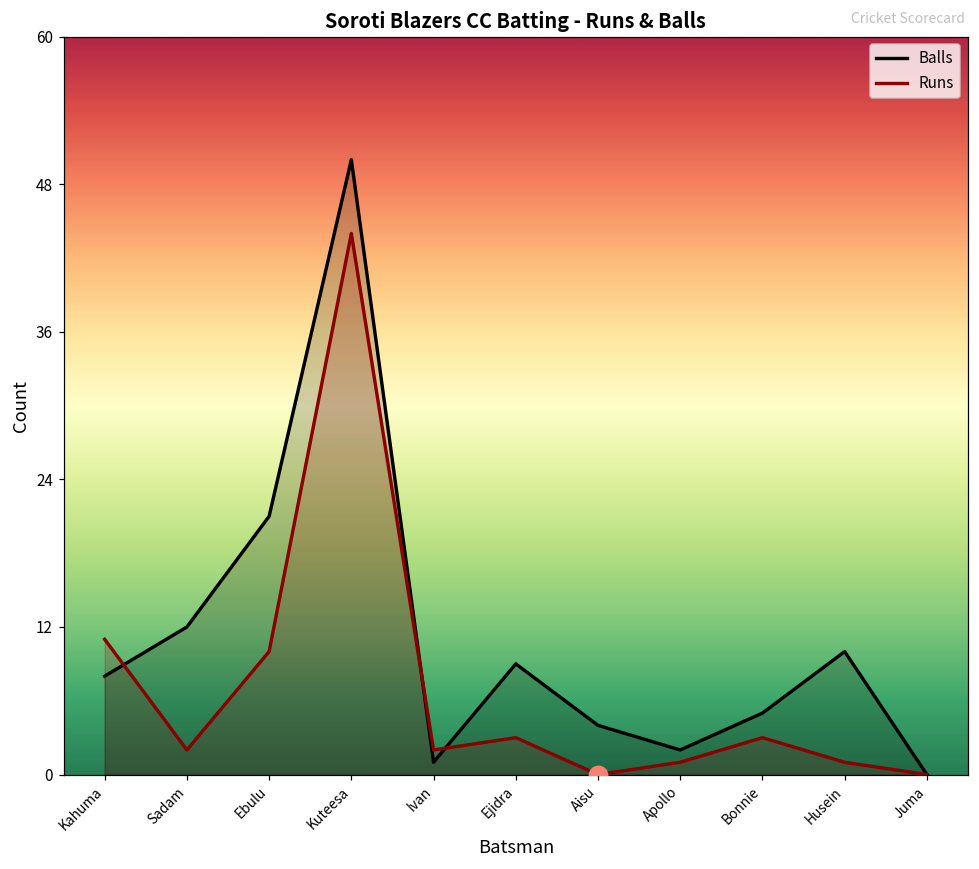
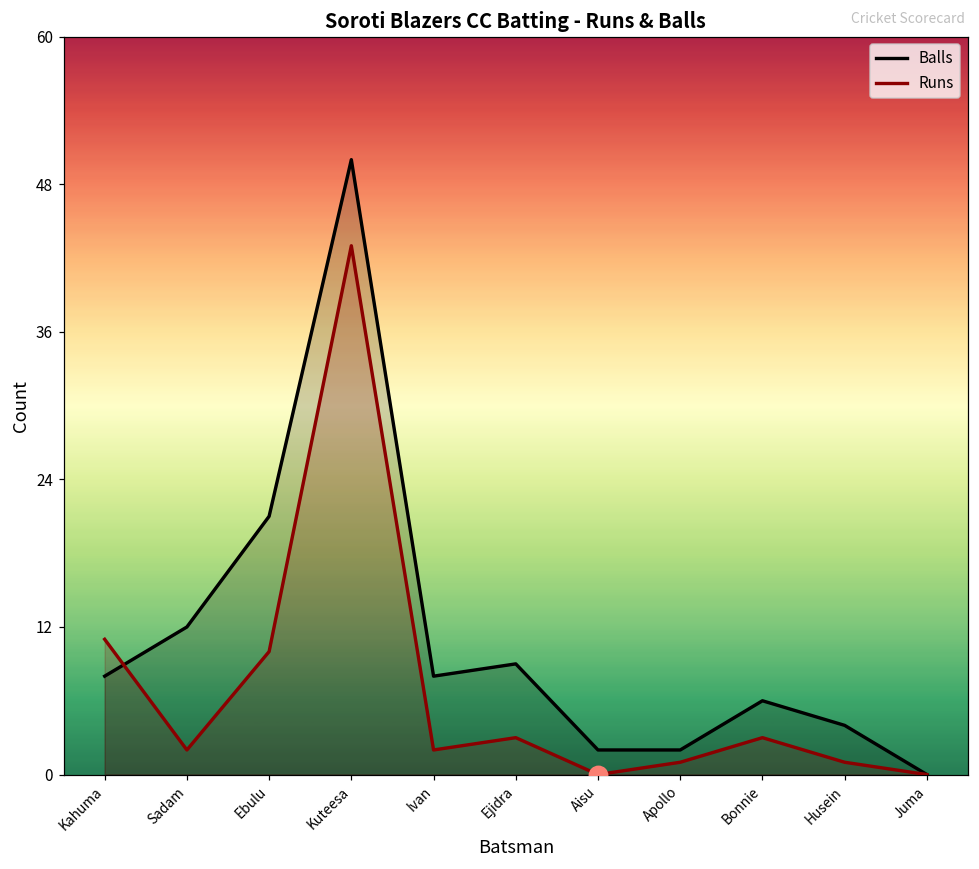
  {
    "Balls": {
      "Kahuma": 8,
      "Sadam": 12,
      "Ebulu": 21,
      "Kuteesa": 50,
-     "Ivan": 1,
+     "Ivan": 8,
      "Ejidra": 9,
-     "Aisu": 4,
+     "Aisu": 2,
      "Apollo": 2,
-     "Bonnie": 5,
-     "Husein": 10
+     "Bonnie": 6,
+     "Husein": 4
    },
    "Runs": {
      "Kahuma": 11,
      "Sadam": 2,
      "Ebulu": 10,
-     "Kuteesa": 44,
+     "Kuteesa": 43,
      "Ivan": 2,
      "Ejidra": 3,
      "Apollo": 1,
      "Bonnie": 3,
      "Husein": 1
    }
  }
